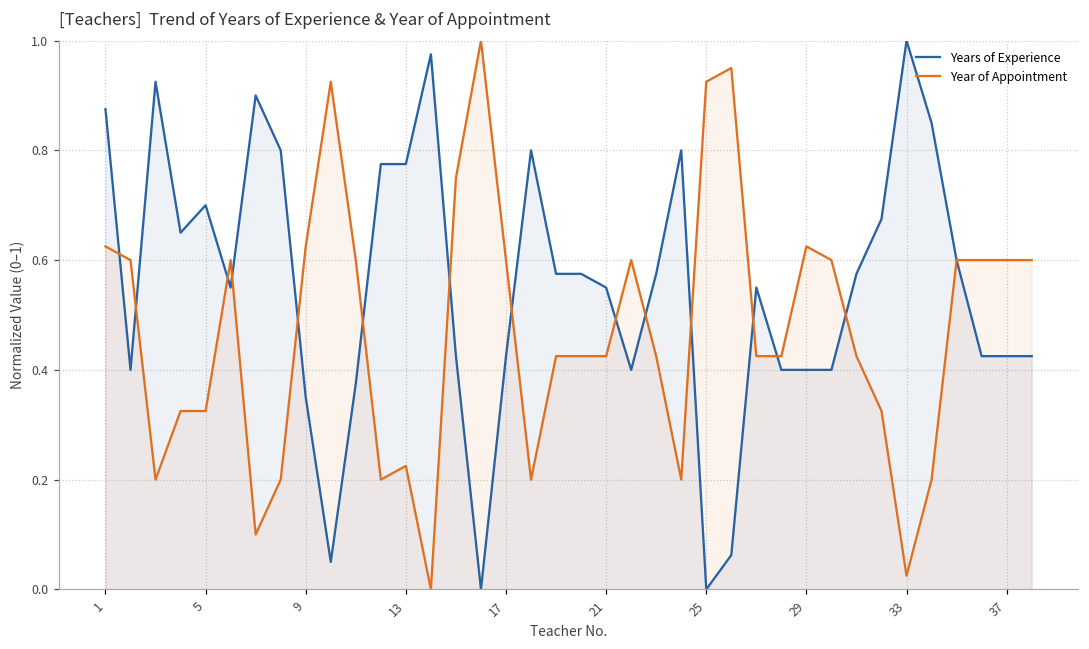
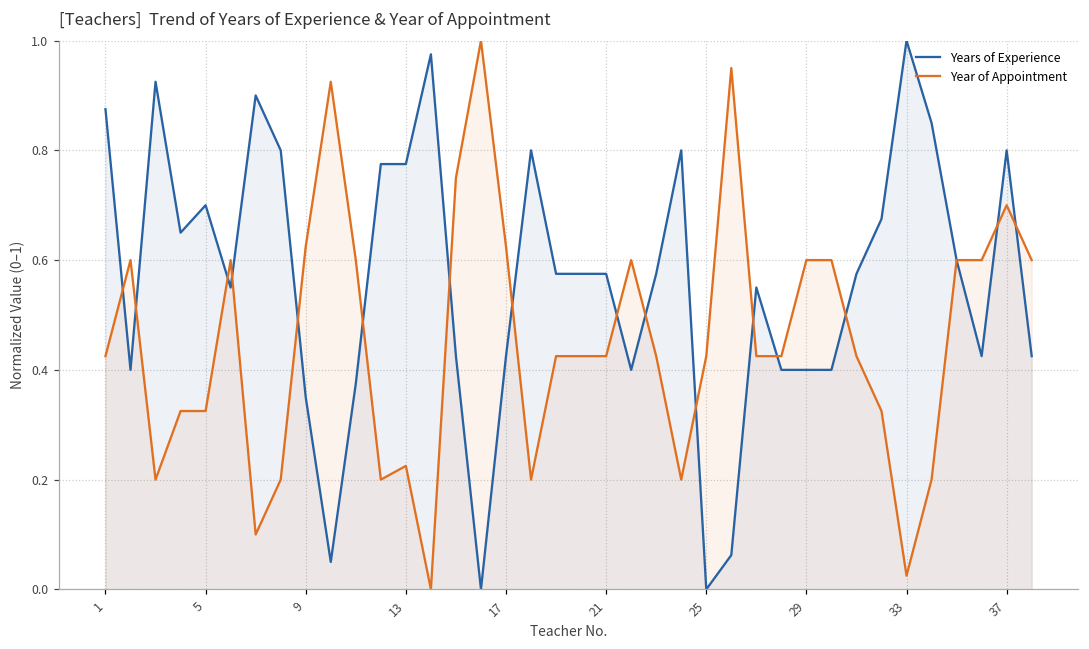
  {
    "Years of Experience": {
      "1": 0.88,
      "5": 0.70,
      "9": 0.35,
      "13": 0.78,
      "17": 0.43,
-     "21": 0.55,
+     "21": 0.58,
      "25": 0.00,
      "29": 0.40,
      "33": 1.00,
-     "37": 0.43
+     "37": 0.80
    },
    "Year of Appointment": {
-     "1": 0.63,
+     "1": 0.43,
      "5": 0.33,
      "9": 0.63,
      "13": 0.23,
-     "17": 0.60,
+     "17": 0.63,
      "21": 0.43,
-     "25": 0.93,
-     "29": 0.63,
+     "25": 0.43,
+     "29": 0.60,
      "33": 0.03,
-     "37": 0.60
+     "37": 0.70
    }
  }
